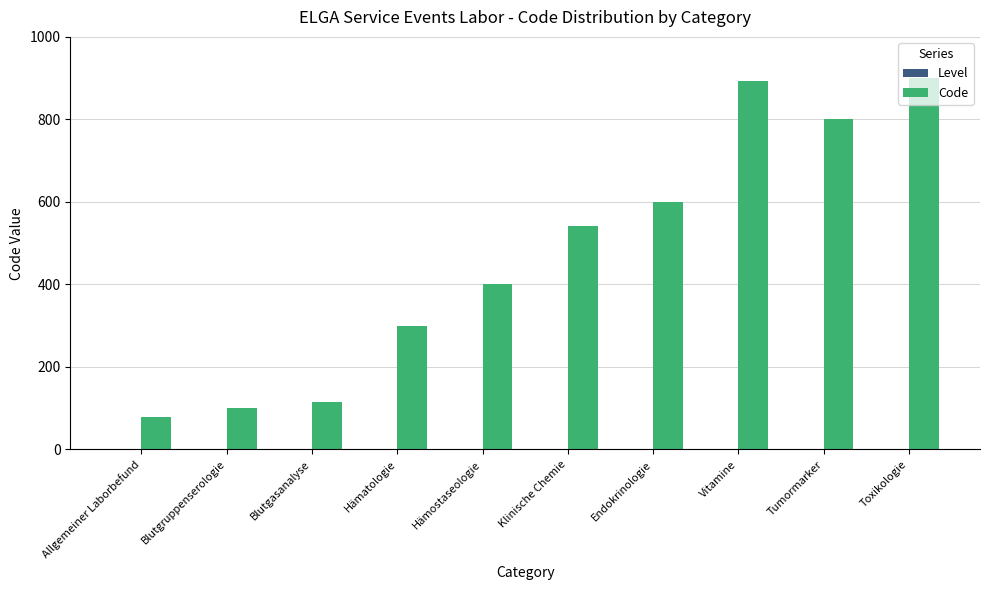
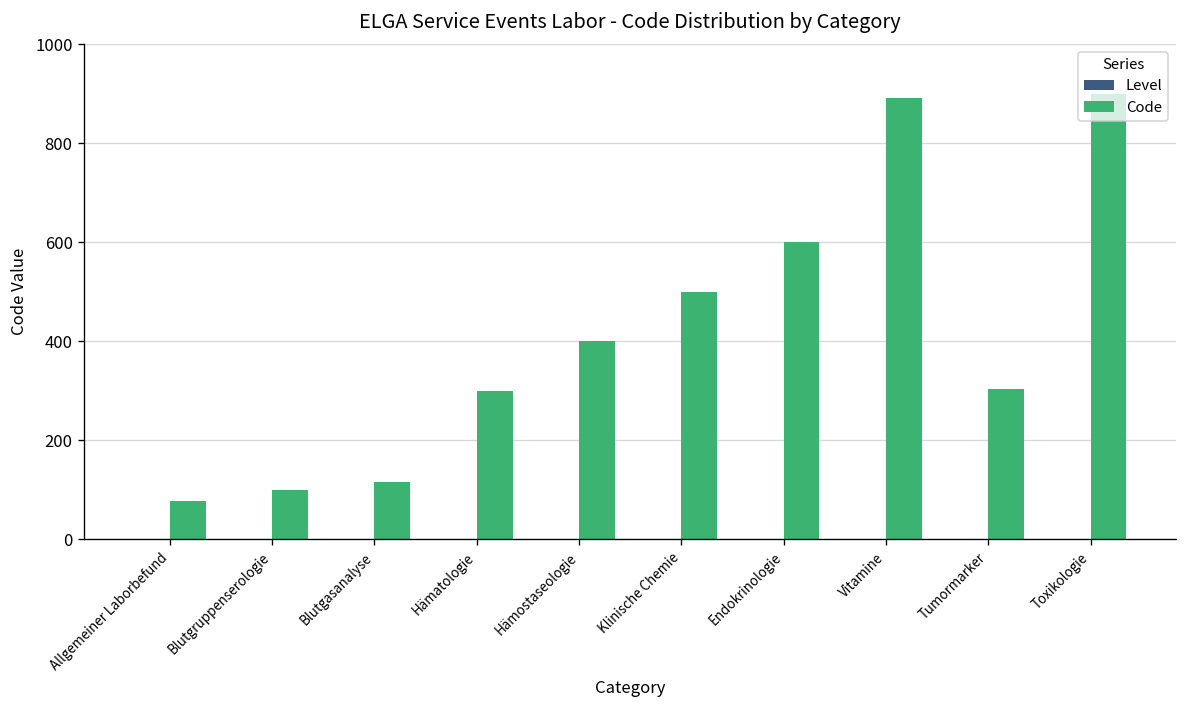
  {
    "Level": {
      "Allgemeiner Laborbefund": 0,
      "Blutgruppenserologie": 0,
      "Blutgasanalyse": 0,
      "Hämatologie": 0,
      "Hämostaseologie": 0,
      "Klinische Chemie": 0,
      "Endokrinologie": 0,
      "Vitamine": 0,
      "Tumormarker": 0,
      "Toxikologie": 0
    },
    "Code": {
      "Allgemeiner Laborbefund": 80,
      "Blutgruppenserologie": 100,
      "Blutgasanalyse": 120,
      "Hämatologie": 300,
      "Hämostaseologie": 400,
-     "Klinische Chemie": 540,
+     "Klinische Chemie": 500,
      "Endokrinologie": 600,
      "Vitamine": 890,
-     "Tumormarker": 800
+     "Tumormarker": 300
    }
  }
